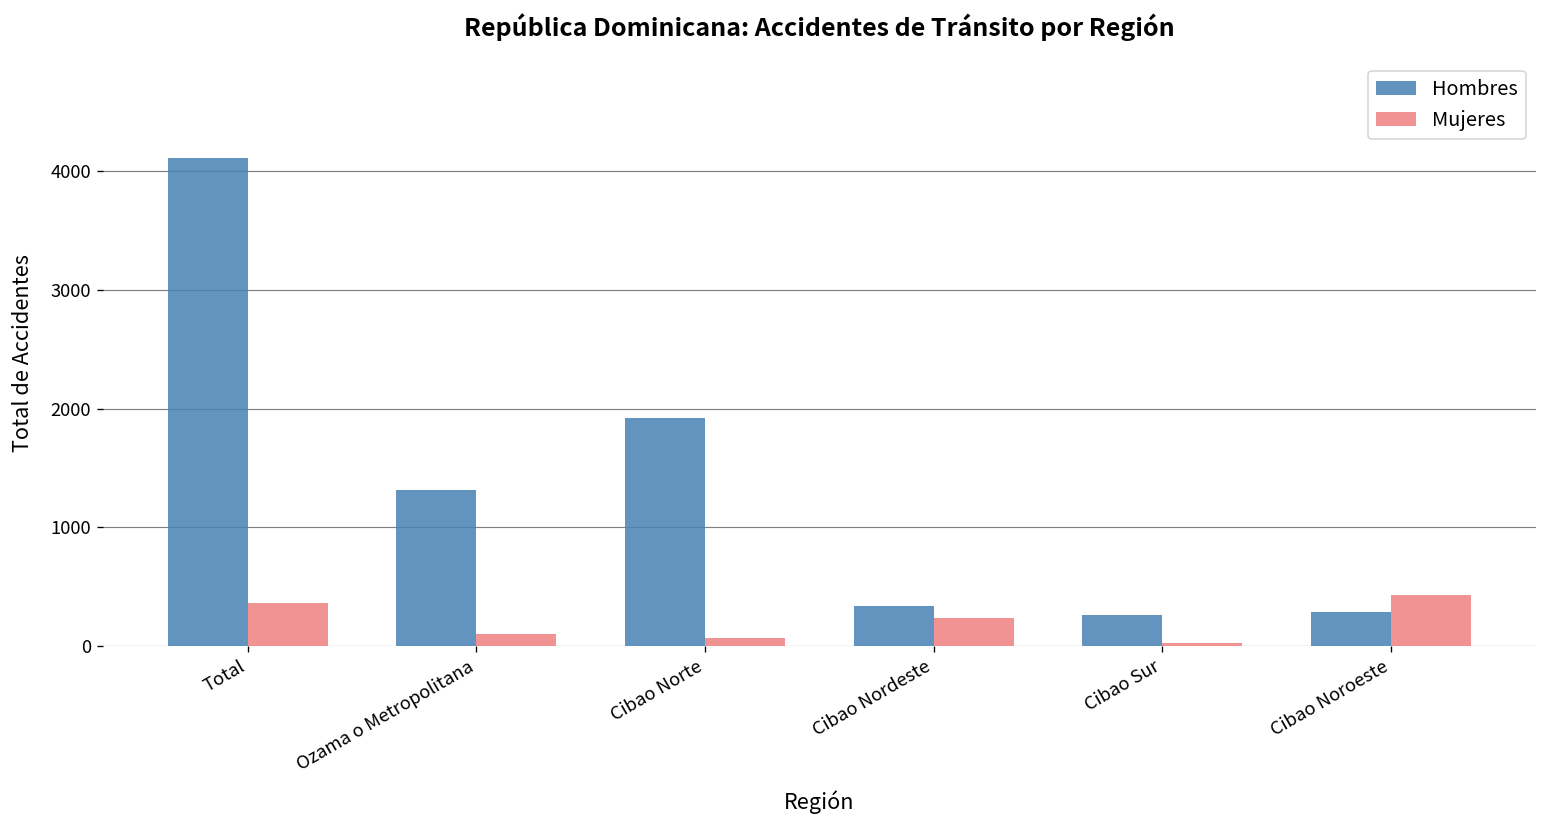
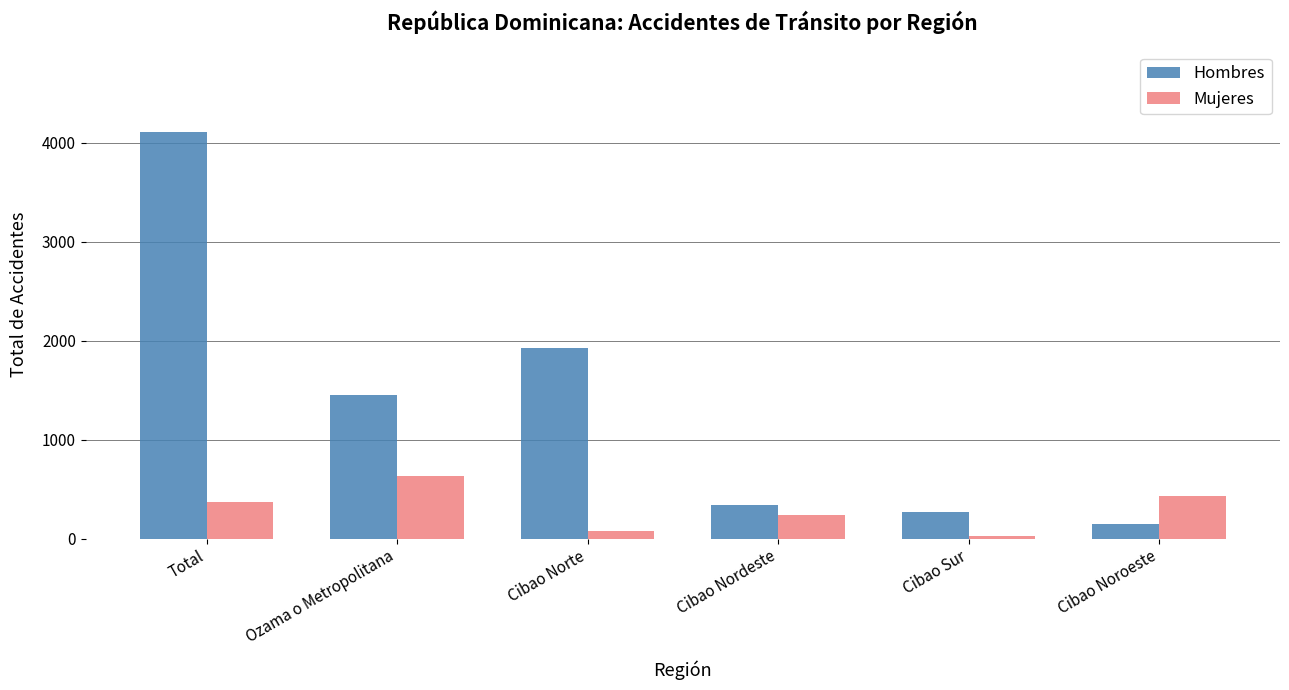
  {
    "Hombres": {
      "Total": 4100,
-     "Ozama o Metropolitana": 1300,
+     "Ozama o Metropolitana": 1400,
      "Cibao Norte": 1900,
      "Cibao Nordeste": 300,
      "Cibao Sur": 300,
-     "Cibao Noroeste": 300
+     "Cibao Noroeste": 100
    },
    "Mujeres": {
      "Total": 400,
-     "Ozama o Metropolitana": 100,
+     "Ozama o Metropolitana": 600,
      "Cibao Norte": 100,
      "Cibao Nordeste": 200,
      "Cibao Noroeste": 400
    }
  }
